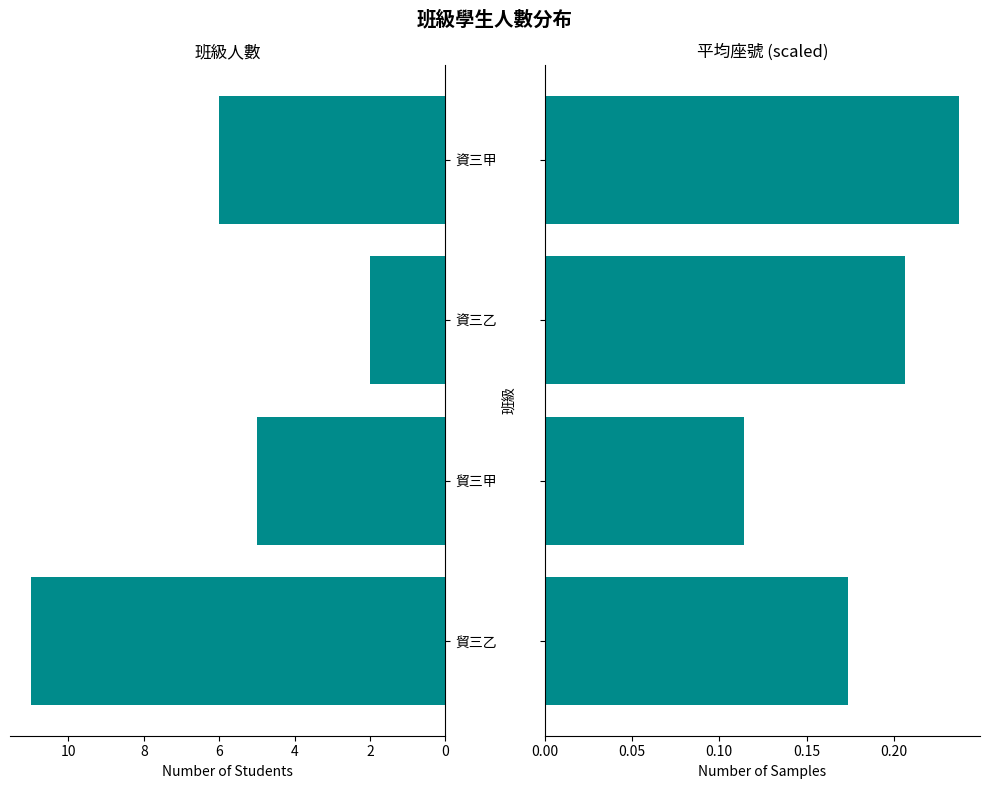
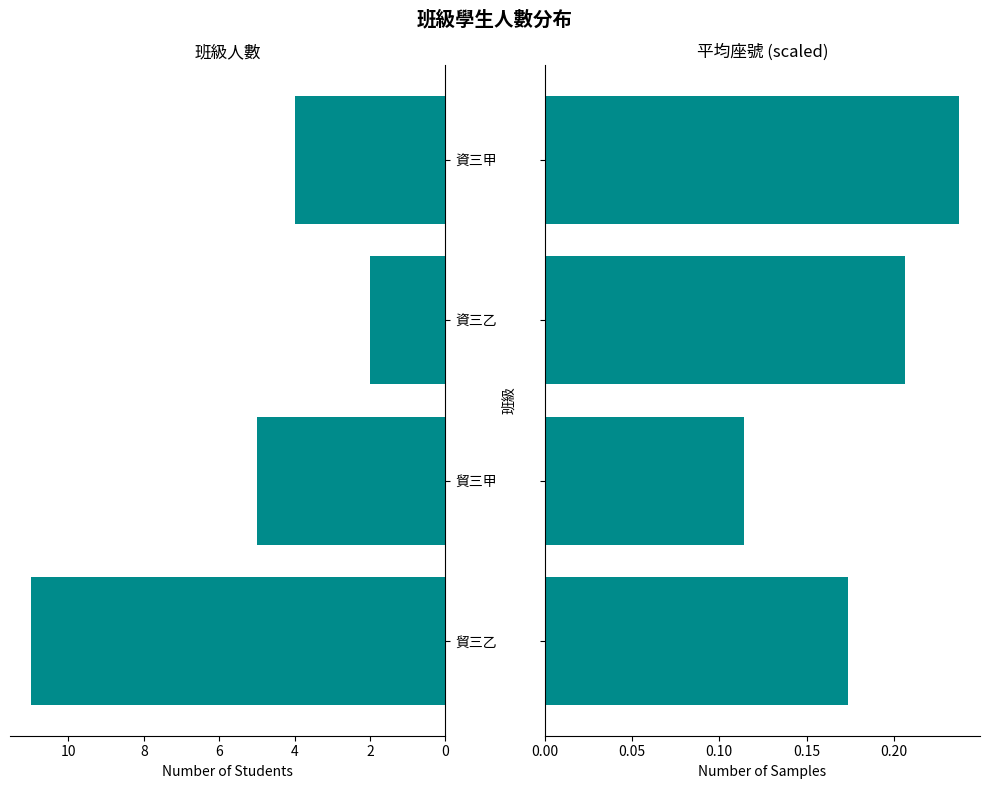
  {
    "班級人數": {
-     "資三甲": 6,
+     "資三甲": 4,
      "資三乙": 2,
      "貿三甲": 5,
      "貿三乙": 11
    }
  }
